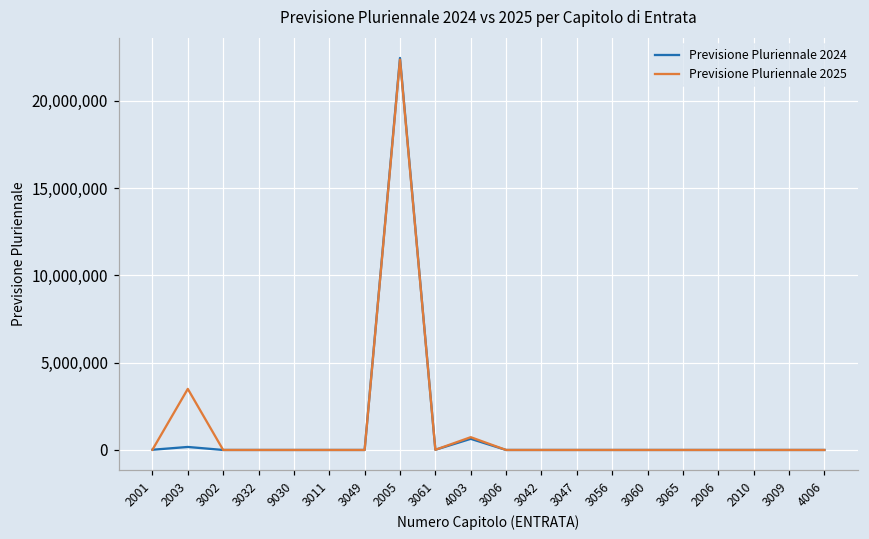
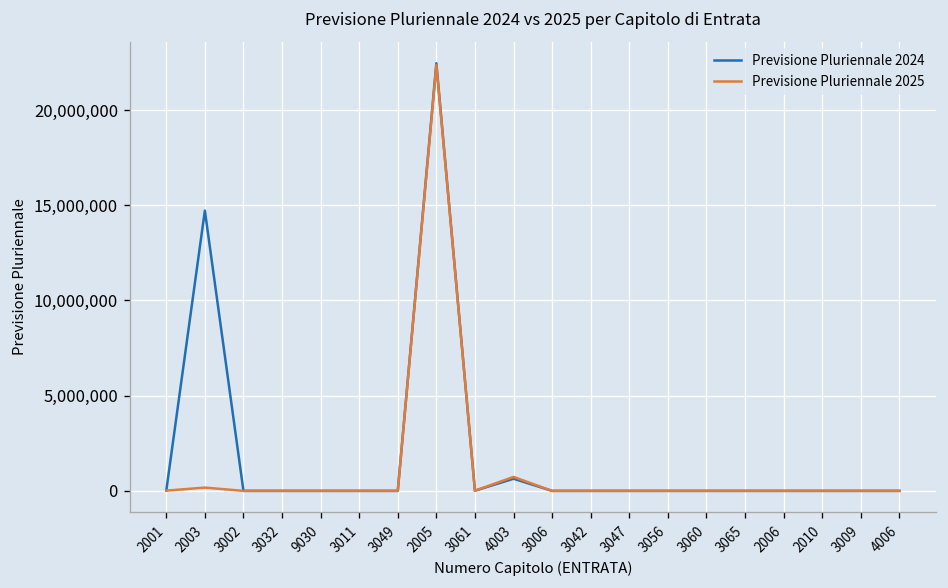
  {
    "Previsione Pluriennale 2024": {
-     "2003": "200,000"
+     "2003": "14,700,000"
    },
    "Previsione Pluriennale 2025": {
-     "2003": "3,500,000"
+     "2003": "200,000"
    }
  }
